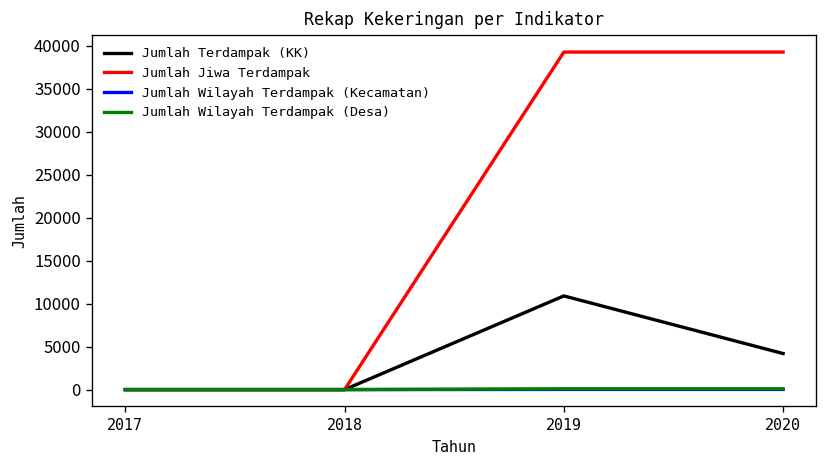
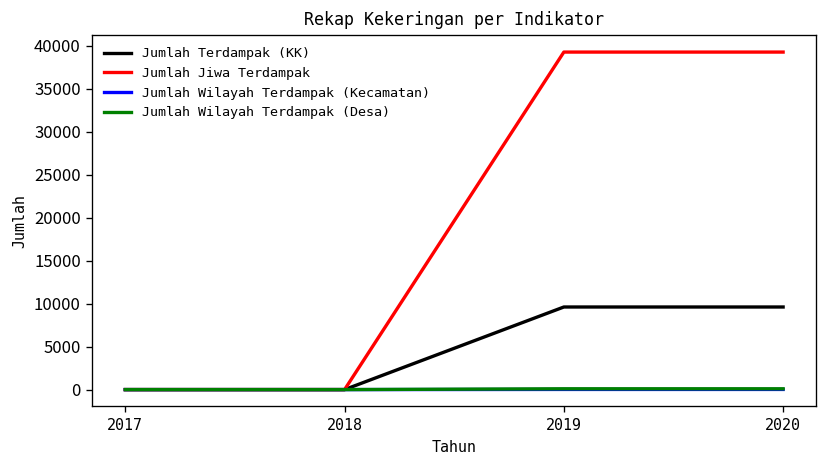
  {
    "Jumlah Terdampak (KK)": {
-     "2019": 11000,
-     "2020": 4000
+     "2019": 10000,
+     "2020": 10000
    },
    "Jumlah Jiwa Terdampak": {
      "2019": 39000,
      "2020": 39000
    },
    "Jumlah Wilayah Terdampak (Desa)": {
      "2019": 0,
      "2020": 0
    }
  }
